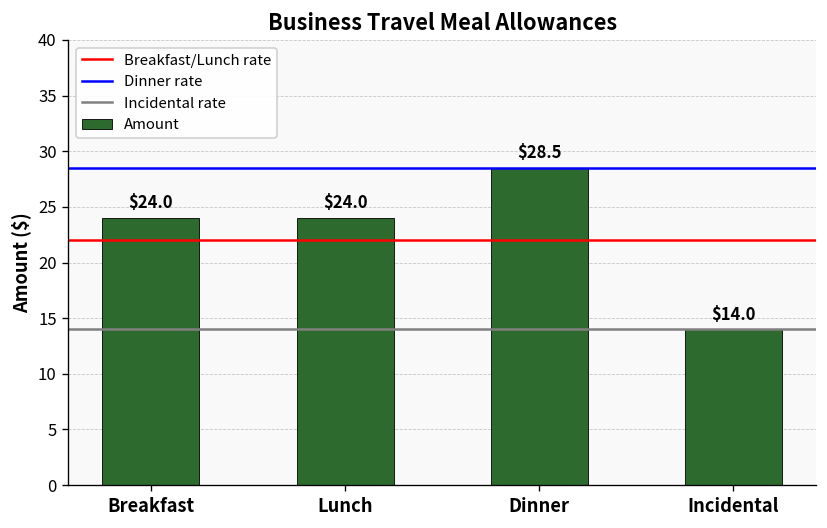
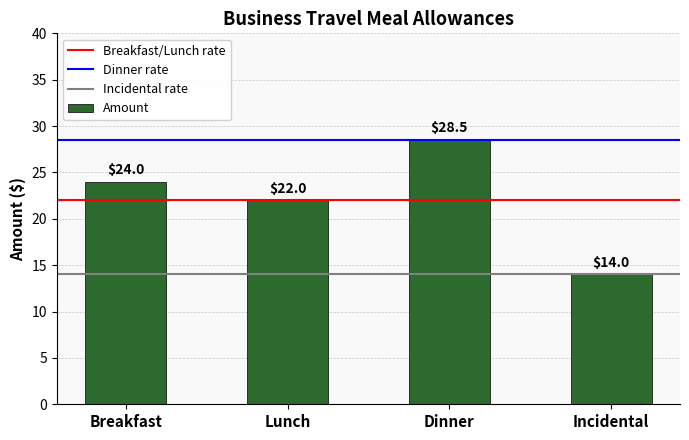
  {
    "Breakfast": "$24.0",
-   "Lunch": "$24.0",
+   "Lunch": "$22.0",
    "Dinner": "$28.5",
    "Incidental": "$14.0"
  }
